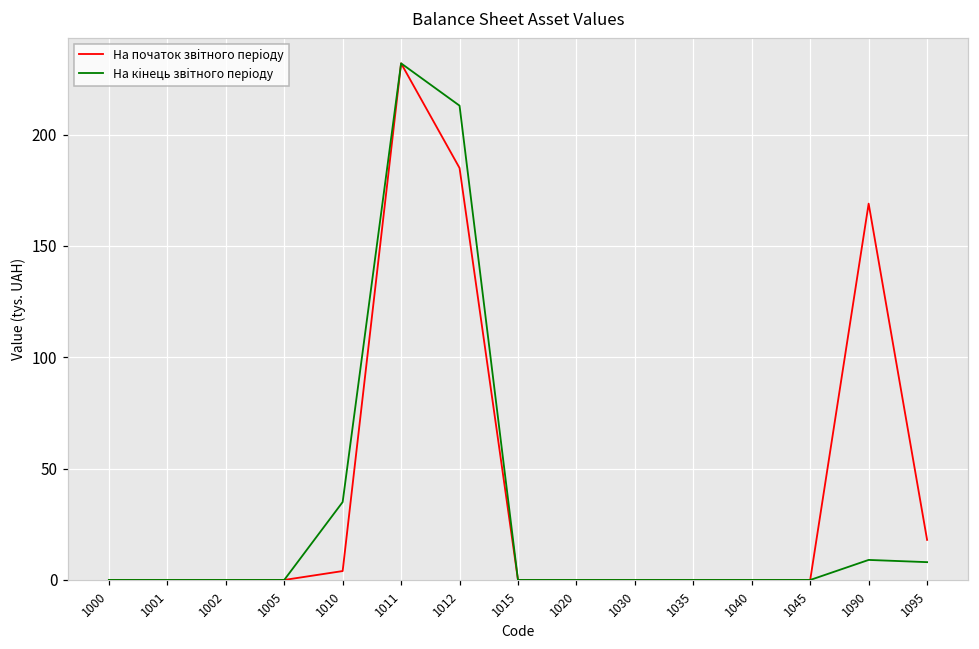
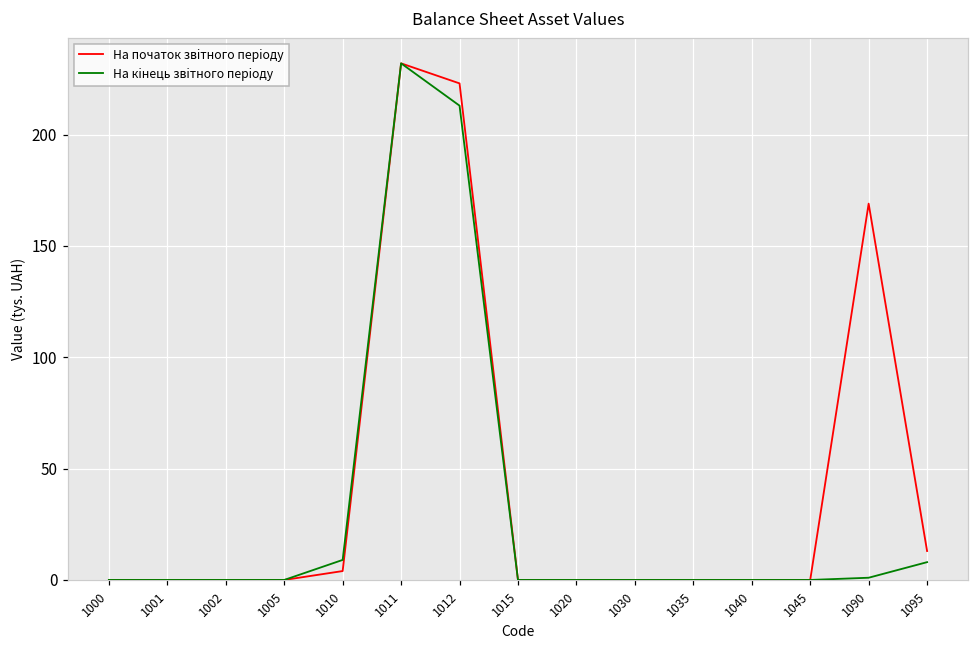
  {
    "На початок звiтного перiоду": {
      "1010": 4,
-     "1012": 185,
+     "1012": 223,
      "1090": 169,
-     "1095": 18
+     "1095": 13
    },
    "На кiнець звiтного перiоду": {
-     "1010": 35,
+     "1010": 9,
      "1012": 213,
-     "1090": 9,
+     "1090": 1,
      "1095": 8
    }
  }
